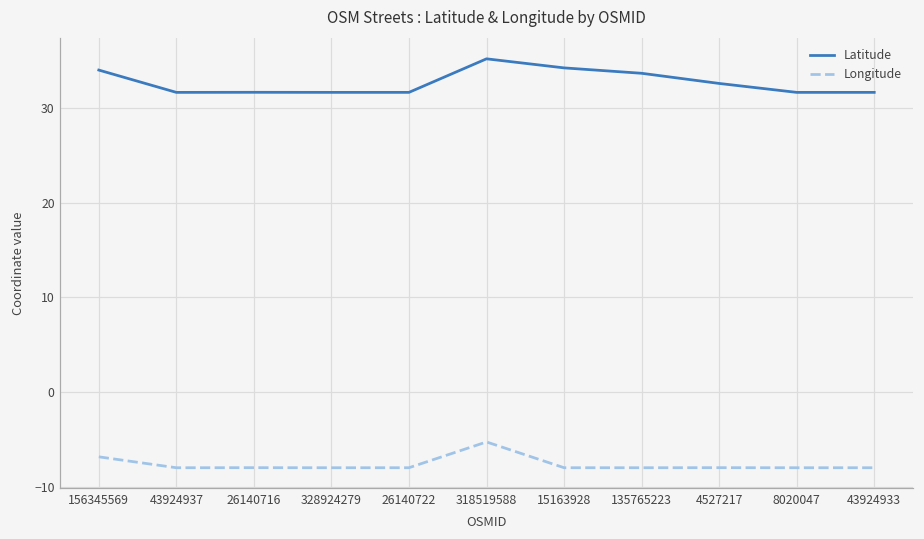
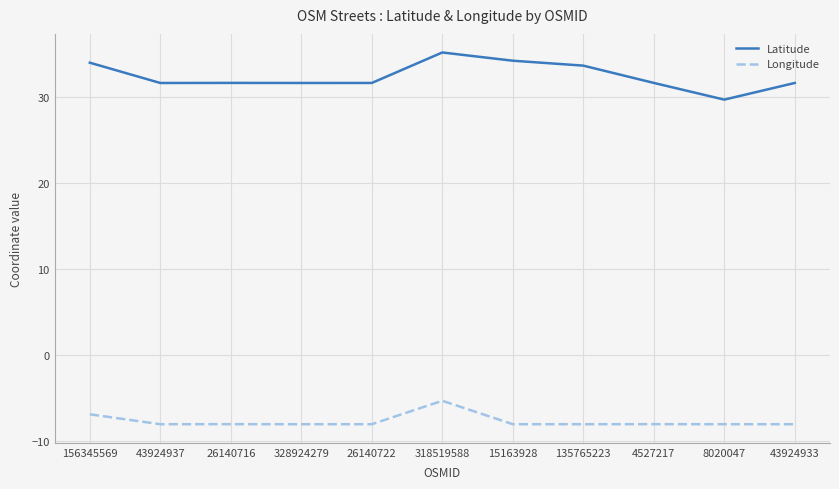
  {
    "Latitude": {
      "156345569": 34,
      "43924937": 32,
      "26140716": 32,
      "328924279": 32,
      "26140722": 32,
      "318519588": 35,
      "15163928": 34,
      "135765223": 34,
-     "4527217": 33,
-     "8020047": 32,
+     "4527217": 32,
+     "8020047": 30,
      "43924933": 32
    },
    "Longitude": {
      "156345569": -7,
      "43924937": -8,
      "26140716": -8,
      "328924279": -8,
      "26140722": -8,
      "318519588": -5,
      "15163928": -8,
      "135765223": -8,
      "4527217": -8,
      "8020047": -8,
      "43924933": -8
    }
  }
